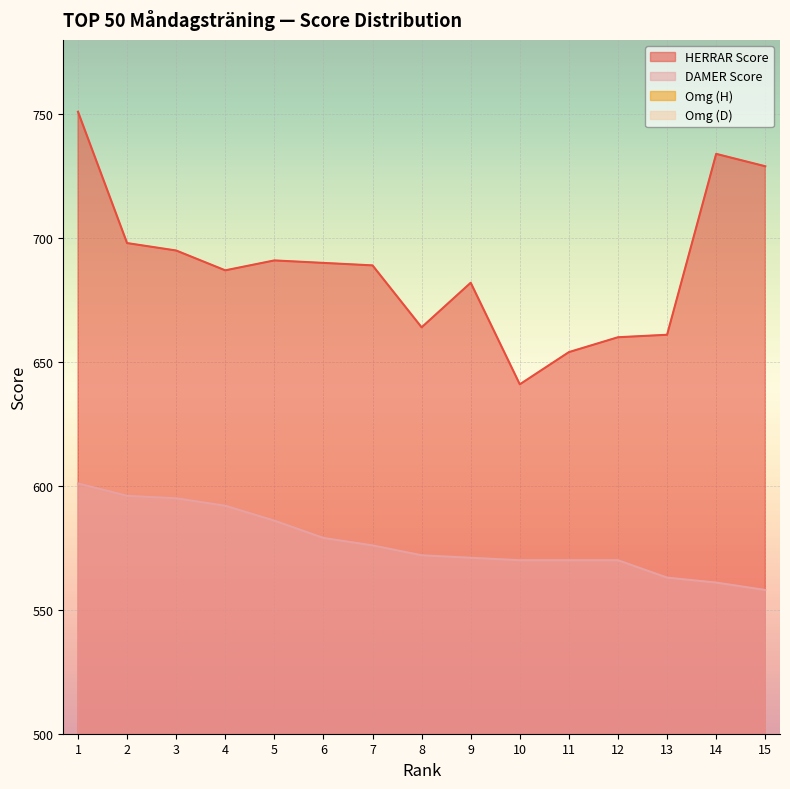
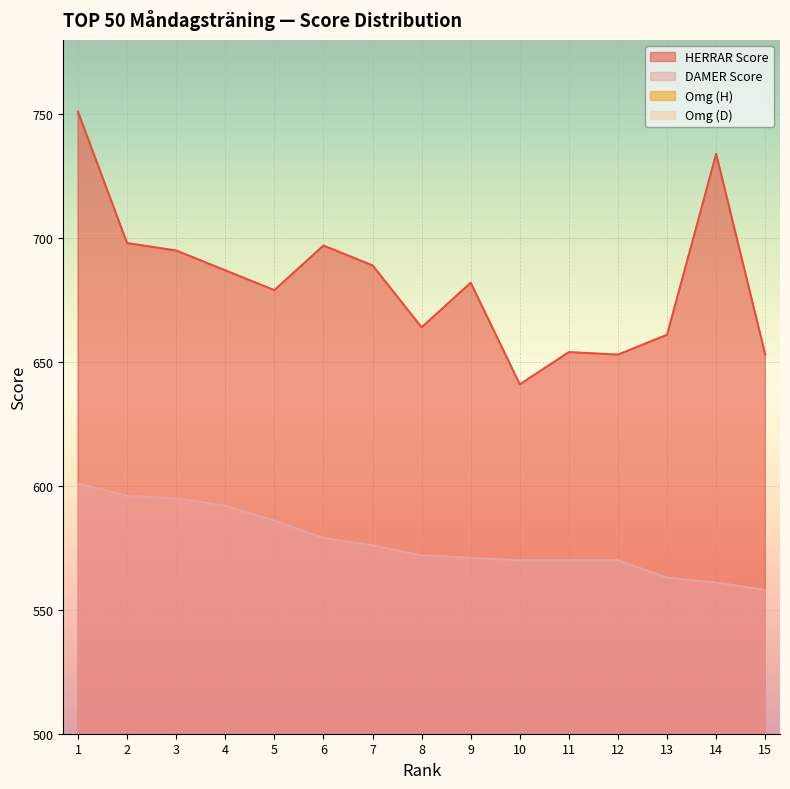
  {
    "HERRAR Score": {
      "1": 751,
      "2": 698,
      "3": 695,
      "4": 687,
-     "5": 691,
-     "6": 690,
+     "5": 679,
+     "6": 697,
      "7": 689,
      "8": 664,
      "9": 682,
      "10": 641,
      "11": 654,
-     "12": 660,
+     "12": 653,
      "13": 661,
      "14": 734,
-     "15": 729
+     "15": 653
    }
  }
